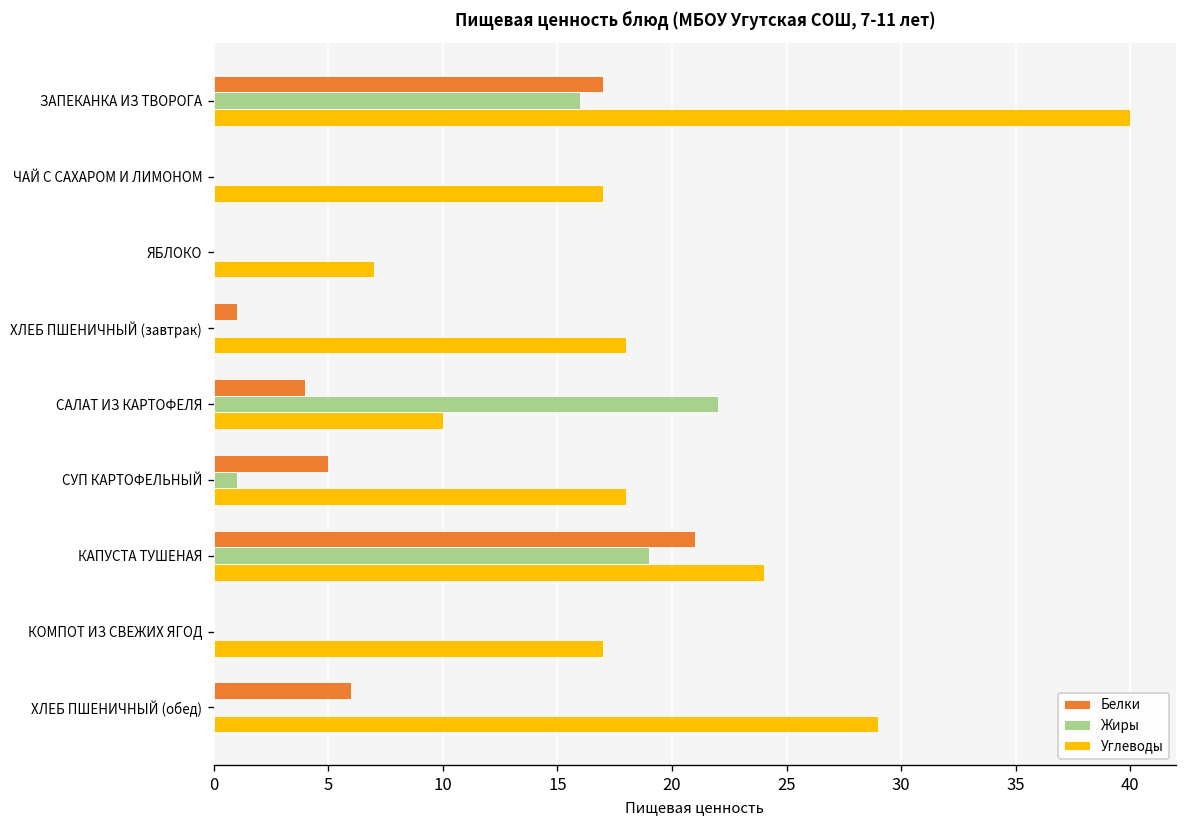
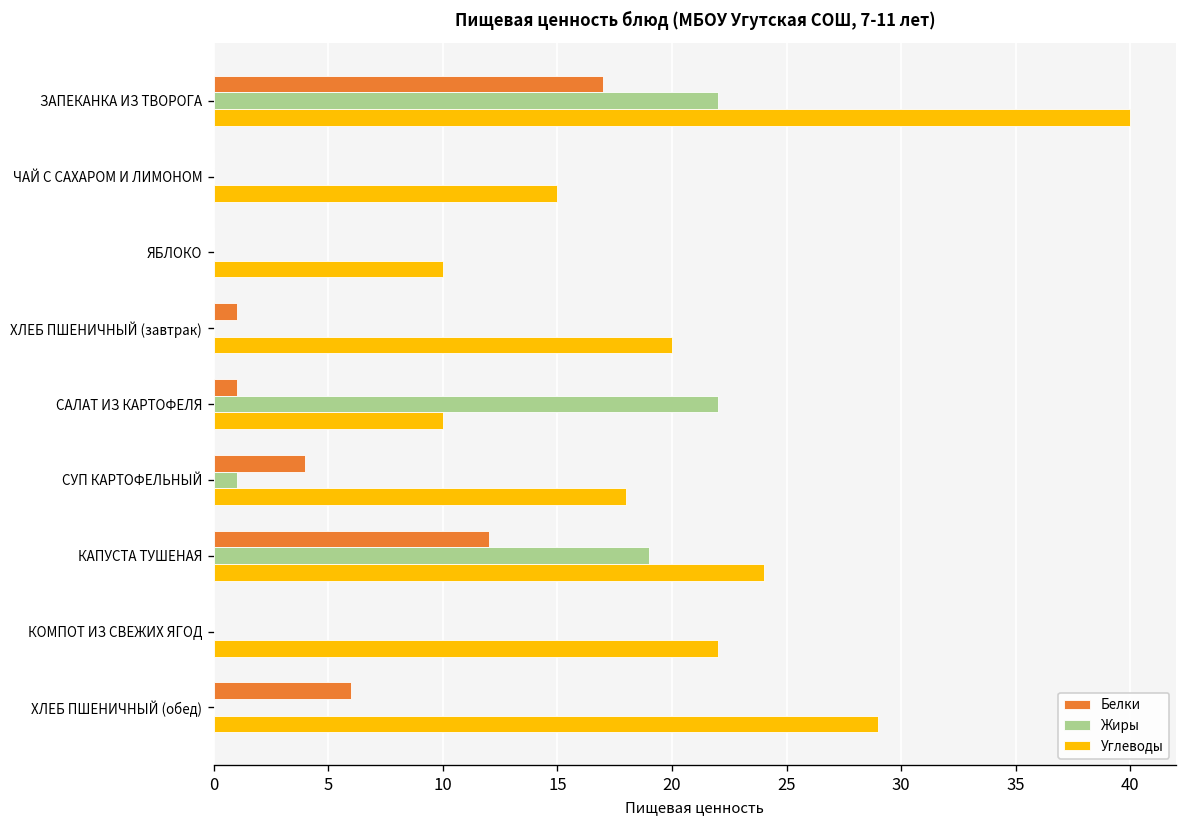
  {
    "Белки": {
      "ЗАПЕКАНКА ИЗ ТВОРОГА": 17,
      "ЧАЙ С САХАРОМ И ЛИМОНОМ": 0,
      "ЯБЛОКО": 0,
      "ХЛЕБ ПШЕНИЧНЫЙ (завтрак)": 1,
-     "САЛАТ ИЗ КАРТОФЕЛЯ": 4,
-     "СУП КАРТОФЕЛЬНЫЙ": 5,
-     "КАПУСТА ТУШЕНАЯ": 21,
+     "САЛАТ ИЗ КАРТОФЕЛЯ": 1,
+     "СУП КАРТОФЕЛЬНЫЙ": 4,
+     "КАПУСТА ТУШЕНАЯ": 12,
      "КОМПОТ ИЗ СВЕЖИХ ЯГОД": 0,
      "ХЛЕБ ПШЕНИЧНЫЙ (обед)": 6
    },
    "Жиры": {
-     "ЗАПЕКАНКА ИЗ ТВОРОГА": 16,
+     "ЗАПЕКАНКА ИЗ ТВОРОГА": 22,
      "ЧАЙ С САХАРОМ И ЛИМОНОМ": 0,
      "ЯБЛОКО": 0,
      "ХЛЕБ ПШЕНИЧНЫЙ (завтрак)": 0,
      "САЛАТ ИЗ КАРТОФЕЛЯ": 22,
      "СУП КАРТОФЕЛЬНЫЙ": 1,
      "КАПУСТА ТУШЕНАЯ": 19,
      "КОМПОТ ИЗ СВЕЖИХ ЯГОД": 0,
      "ХЛЕБ ПШЕНИЧНЫЙ (обед)": 0
    },
    "Углеводы": {
      "ЗАПЕКАНКА ИЗ ТВОРОГА": 40,
-     "ЧАЙ С САХАРОМ И ЛИМОНОМ": 17,
-     "ЯБЛОКО": 7,
-     "ХЛЕБ ПШЕНИЧНЫЙ (завтрак)": 18,
+     "ЧАЙ С САХАРОМ И ЛИМОНОМ": 15,
+     "ЯБЛОКО": 10,
+     "ХЛЕБ ПШЕНИЧНЫЙ (завтрак)": 20,
      "САЛАТ ИЗ КАРТОФЕЛЯ": 10,
      "СУП КАРТОФЕЛЬНЫЙ": 18,
      "КАПУСТА ТУШЕНАЯ": 24,
-     "КОМПОТ ИЗ СВЕЖИХ ЯГОД": 17,
+     "КОМПОТ ИЗ СВЕЖИХ ЯГОД": 22,
      "ХЛЕБ ПШЕНИЧНЫЙ (обед)": 29
    }
  }
